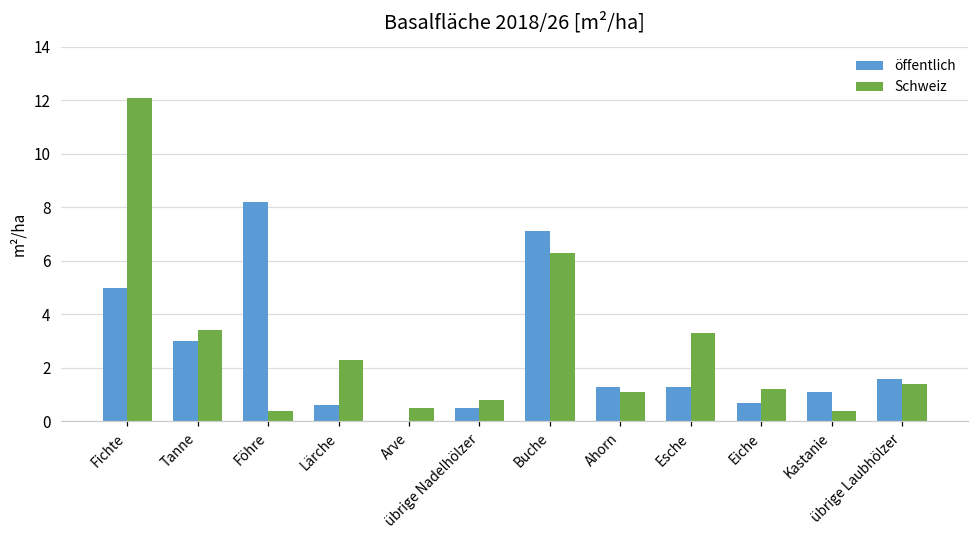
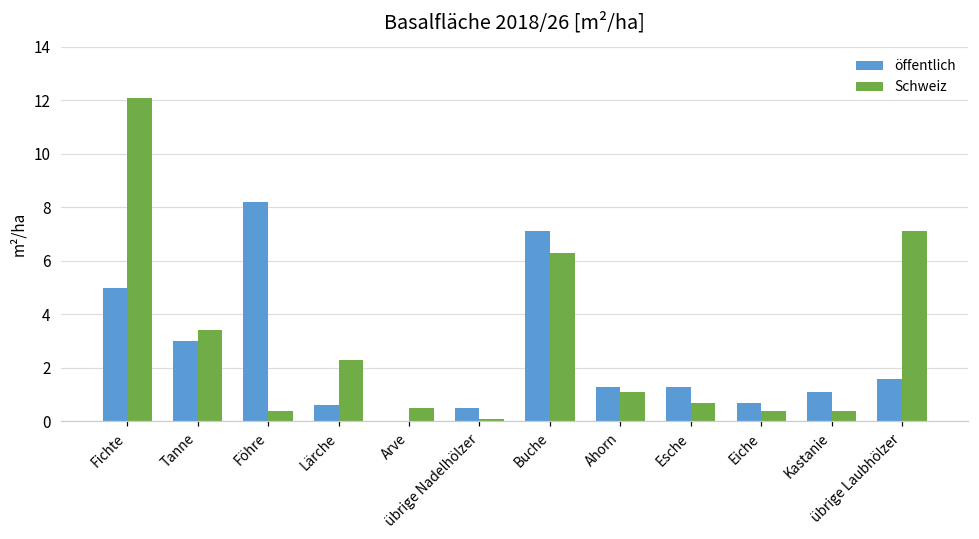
  {
    "öffentlich": {
      "Fichte": 5.0,
      "Tanne": 3.0,
      "Föhre": 8.2,
      "Lärche": 0.6,
      "Arve": 0.0,
      "übrige Nadelhölzer": 0.5,
      "Buche": 7.1,
      "Ahorn": 1.3,
      "Esche": 1.3,
      "Eiche": 0.7,
      "Kastanie": 1.1,
      "übrige Laubhölzer": 1.6
    },
    "Schweiz": {
      "Fichte": 12.1,
      "Tanne": 3.4,
      "Föhre": 0.4,
      "Lärche": 2.3,
      "Arve": 0.5,
-     "übrige Nadelhölzer": 0.8,
+     "übrige Nadelhölzer": 0.1,
      "Buche": 6.3,
      "Ahorn": 1.1,
-     "Esche": 3.3,
-     "Eiche": 1.2,
+     "Esche": 0.7,
+     "Eiche": 0.4,
      "Kastanie": 0.4,
-     "übrige Laubhölzer": 1.4
+     "übrige Laubhölzer": 7.1
    }
  }
